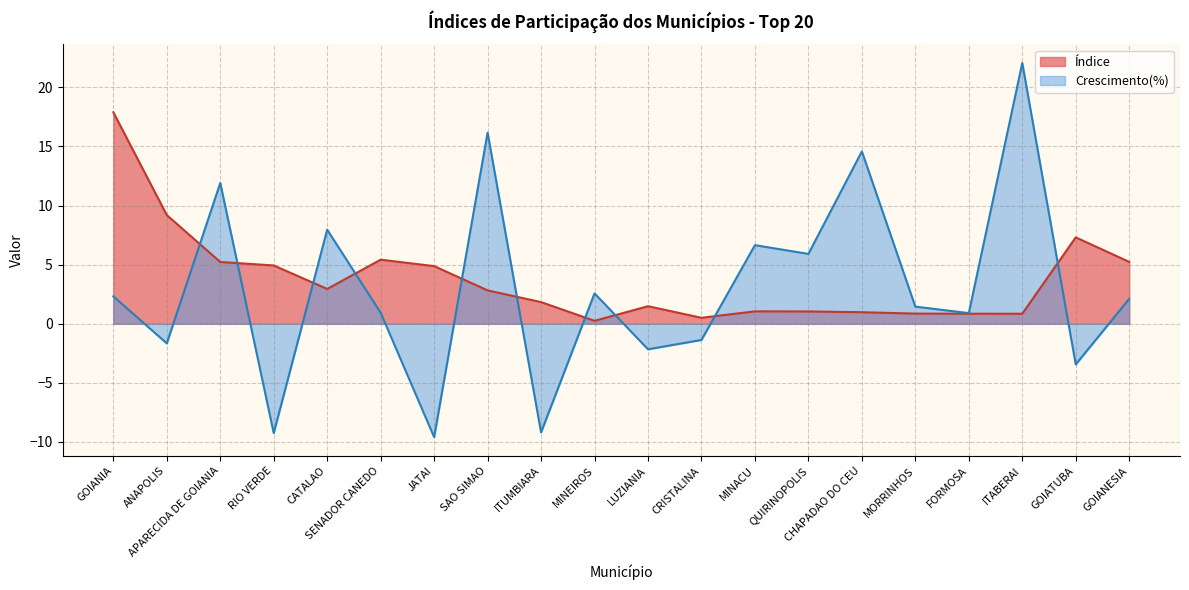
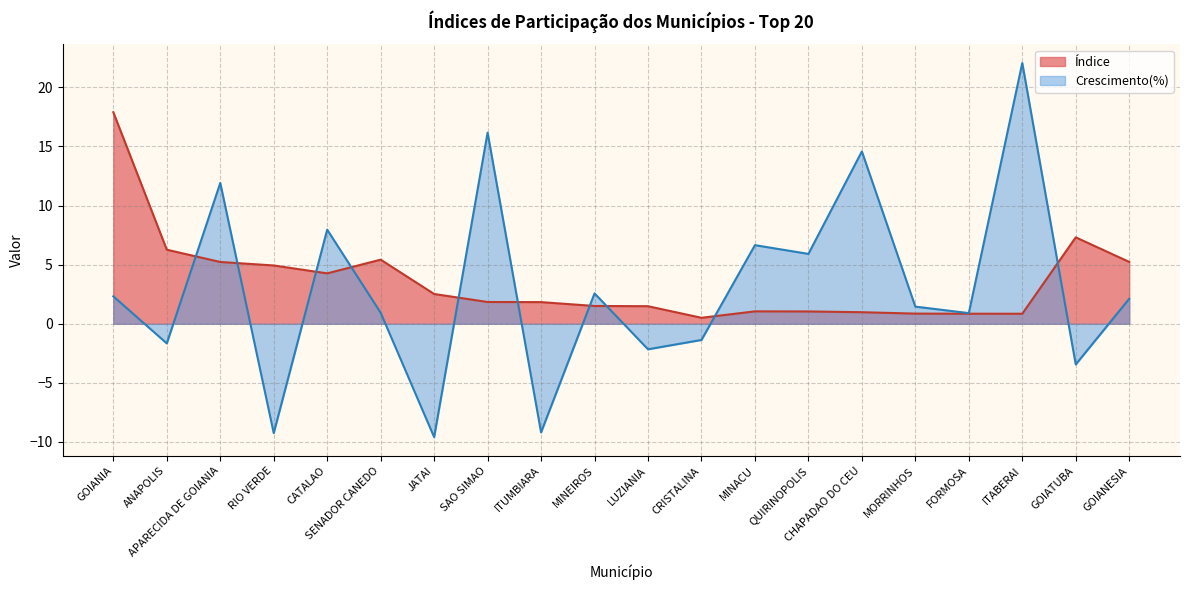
  {
    "Índice": {
      "GOIANIA": 17.9,
-     "ANAPOLIS": 9.2,
+     "ANAPOLIS": 6.3,
      "APARECIDA DE GOIANIA": 5.2,
      "RIO VERDE": 4.9,
-     "CATALAO": 2.9,
+     "CATALAO": 4.3,
      "SENADOR CANEDO": 5.4,
-     "JATAI": 4.9,
-     "SAO SIMAO": 2.8,
+     "JATAI": 2.5,
+     "SAO SIMAO": 1.8,
      "ITUMBIARA": 1.8,
-     "MINEIROS": 0.2,
+     "MINEIROS": 1.5,
      "LUZIANIA": 1.5,
      "CRISTALINA": 0.5,
      "MINACU": 1.0,
      "QUIRINOPOLIS": 1.0,
      "CHAPADAO DO CEU": 1.0,
      "MORRINHOS": 0.9,
      "ITABERAI": 0.8,
      "GOIATUBA": 7.3,
      "GOIANESIA": 5.2
    }
  }
